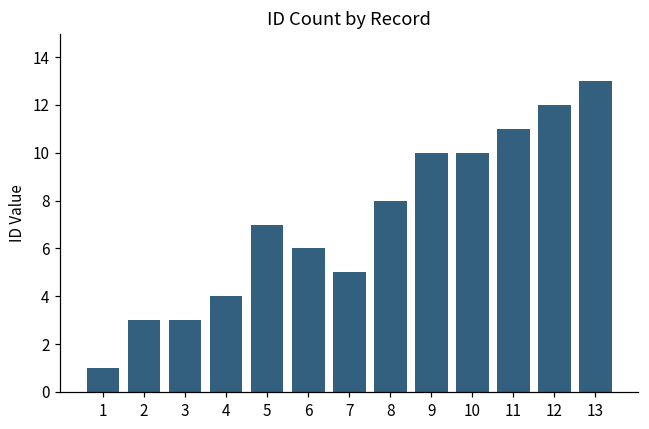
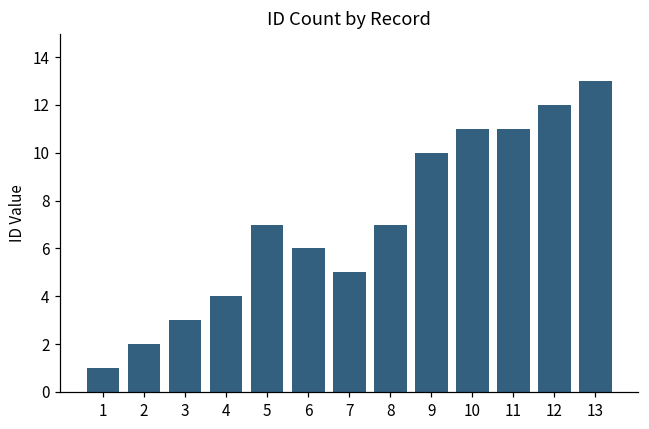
  {
    "1": 1,
-   "2": 3,
+   "2": 2,
    "3": 3,
    "4": 4,
    "5": 7,
    "6": 6,
    "7": 5,
-   "8": 8,
+   "8": 7,
    "9": 10,
-   "10": 10,
+   "10": 11,
    "11": 11,
    "12": 12,
    "13": 13
  }
